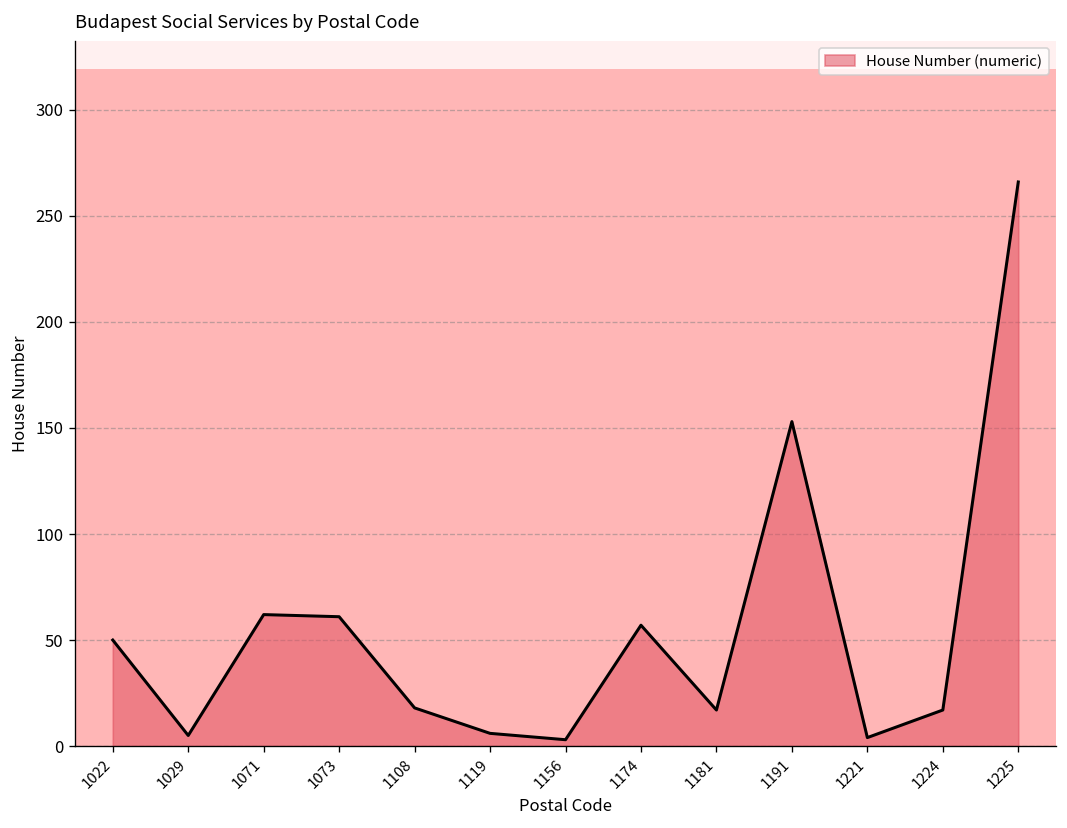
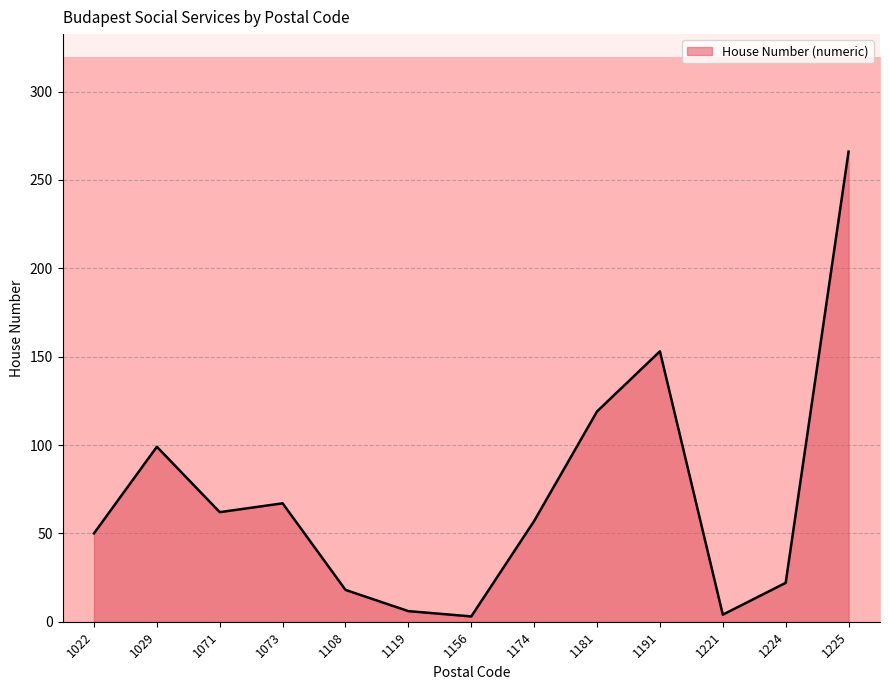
  {
    "1022": 50,
-   "1029": 5,
+   "1029": 99,
    "1071": 62,
-   "1073": 61,
+   "1073": 67,
    "1108": 18,
    "1119": 6,
    "1156": 3,
    "1174": 57,
-   "1181": 17,
+   "1181": 119,
    "1191": 153,
    "1221": 4,
-   "1224": 17,
+   "1224": 22,
    "1225": 266
  }
